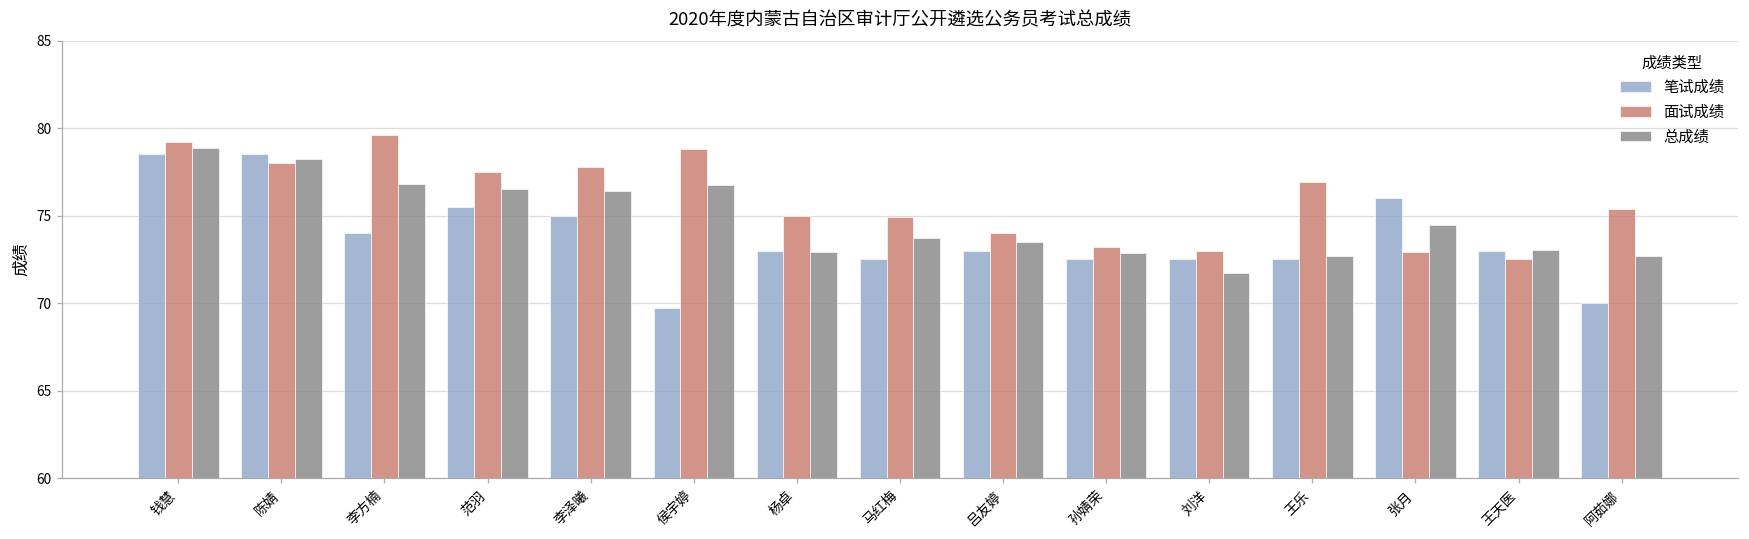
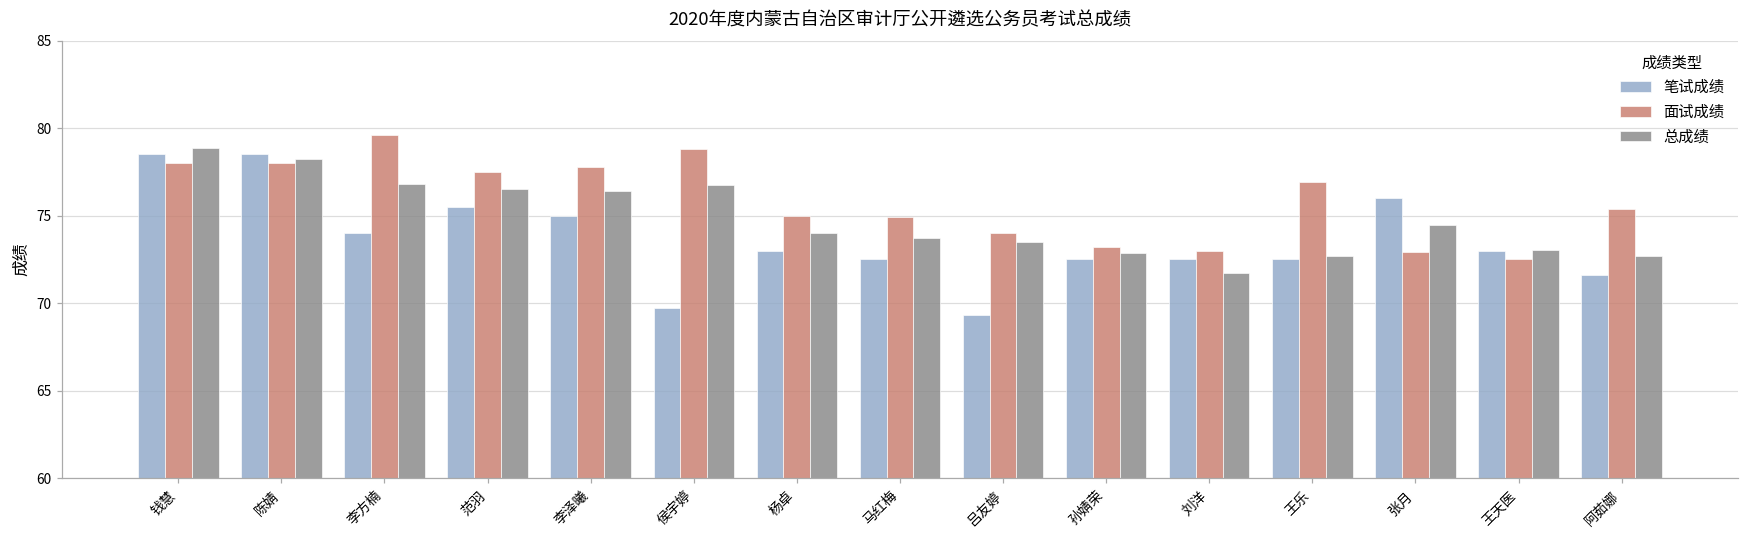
  {
    "笔试成绩": {
      "钱慧": 78.5,
      "陈婧": 78.5,
      "李方楠": 74.0,
      "范羽": 75.5,
      "李泽曦": 75.0,
      "侯宇婷": 69.7,
      "杨卓": 73.0,
      "马红梅": 72.5,
-     "吕友婷": 73.0,
+     "吕友婷": 69.3,
      "孙婧荣": 72.5,
      "刘洋": 72.5,
      "王乐": 72.5,
      "张月": 76.0,
      "王天医": 73.0,
-     "阿茹娜": 70.0
+     "阿茹娜": 71.6
    },
    "面试成绩": {
-     "钱慧": 79.2,
+     "钱慧": 78.0,
      "陈婧": 78.0,
      "李方楠": 79.6,
      "范羽": 77.5,
      "李泽曦": 77.8,
      "侯宇婷": 78.8,
      "杨卓": 75.0,
      "马红梅": 74.9,
      "吕友婷": 74.0,
      "孙婧荣": 73.2,
      "刘洋": 73.0,
      "王乐": 76.9,
      "张月": 72.9,
      "王天医": 72.5,
      "阿茹娜": 75.4
    },
    "总成绩": {
      "钱慧": 78.9,
      "陈婧": 78.3,
      "李方楠": 76.8,
      "范羽": 76.5,
      "李泽曦": 76.4,
      "侯宇婷": 76.8,
-     "杨卓": 72.9,
+     "杨卓": 74.0,
      "马红梅": 73.7,
      "吕友婷": 73.5,
      "孙婧荣": 72.9,
      "刘洋": 71.7,
      "王乐": 72.7,
      "张月": 74.5,
      "王天医": 73.1,
      "阿茹娜": 72.7
    }
  }
